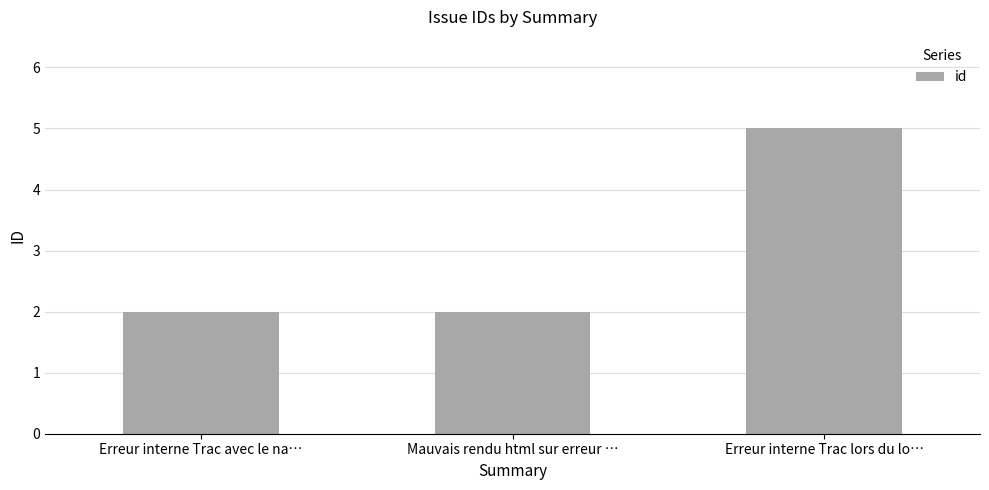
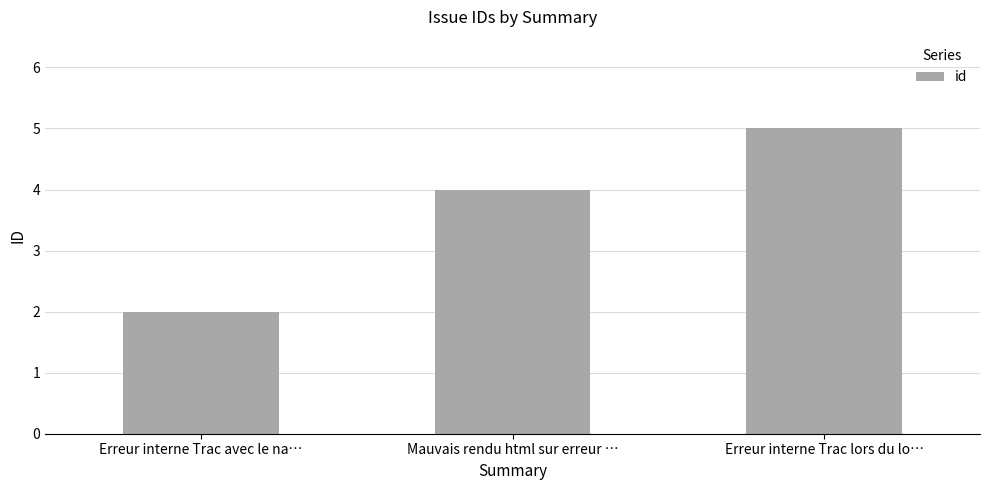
  {
    "Erreur interne Trac avec le na…": 2,
-   "Mauvais rendu html sur erreur …": 2,
+   "Mauvais rendu html sur erreur …": 4,
    "Erreur interne Trac lors du lo…": 5
  }
